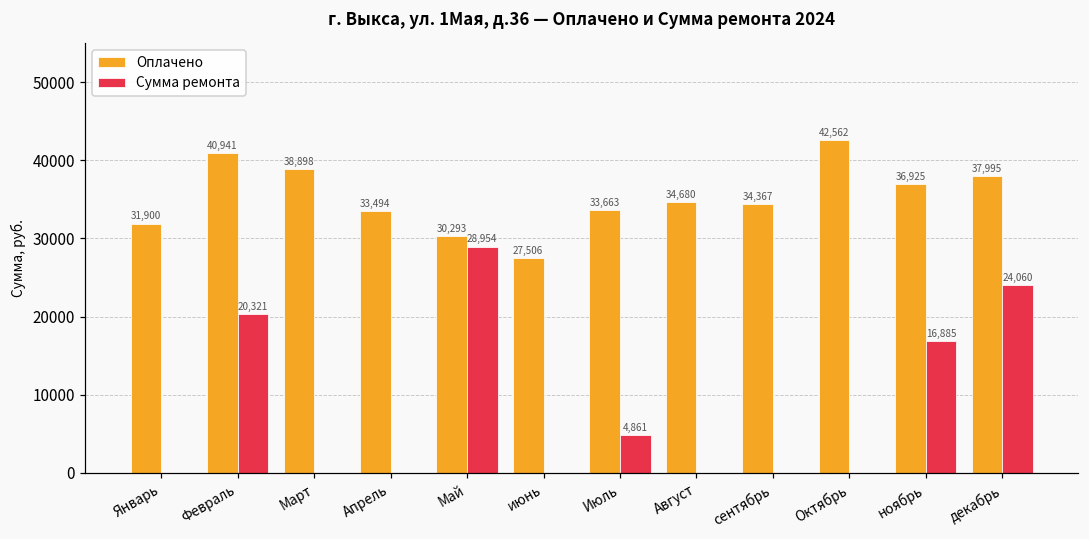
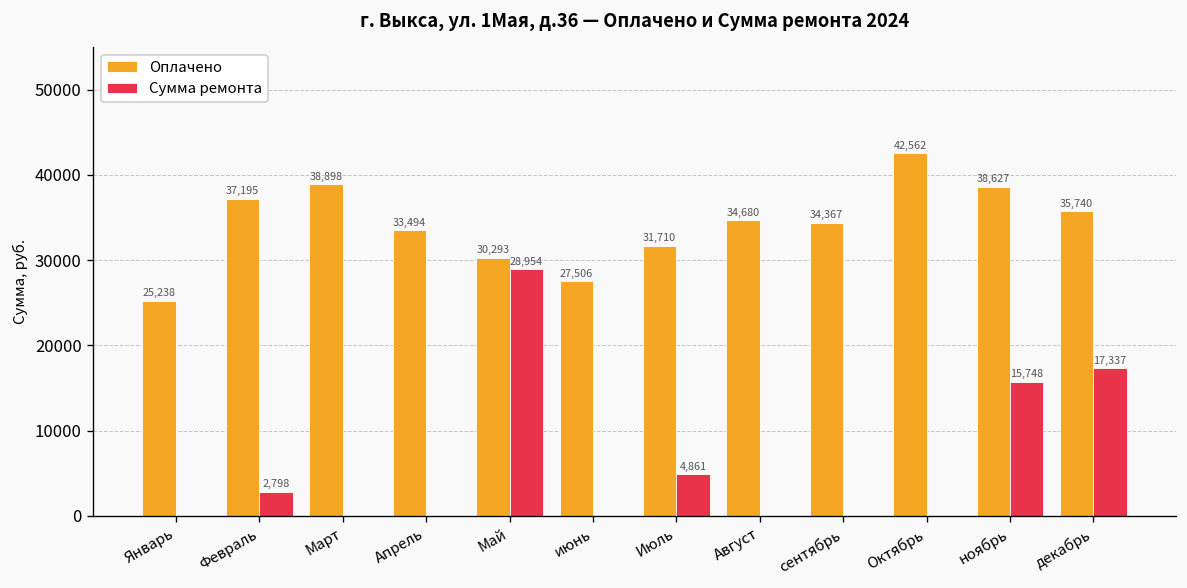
  {
    "Оплачено": {
-     "Январь": "31,900",
-     "Февраль": "40,941",
+     "Январь": "25,238",
+     "Февраль": "37,195",
      "Март": "38,898",
      "Апрель": "33,494",
      "Май": "30,293",
      "июнь": "27,506",
-     "Июль": "33,663",
+     "Июль": "31,710",
      "Август": "34,680",
      "сентябрь": "34,367",
      "Октябрь": "42,562",
-     "ноябрь": "36,925",
-     "декабрь": "37,995"
+     "ноябрь": "38,627",
+     "декабрь": "35,740"
    },
    "Сумма ремонта": {
-     "Февраль": "20,321",
+     "Февраль": "2,798",
      "Май": "28,954",
      "Июль": "4,861",
-     "ноябрь": "16,885",
-     "декабрь": "24,060"
+     "ноябрь": "15,748",
+     "декабрь": "17,337"
    }
  }
